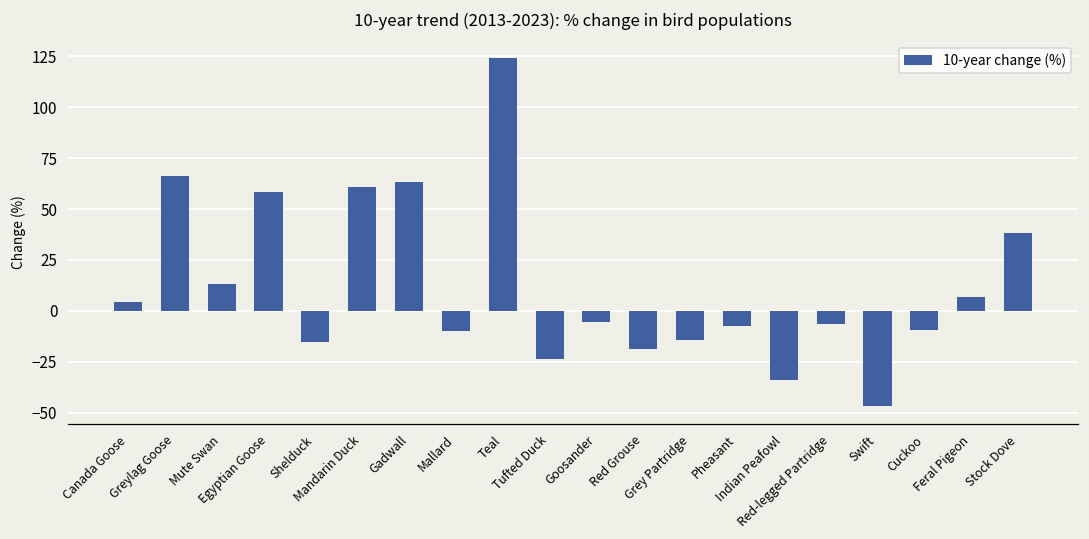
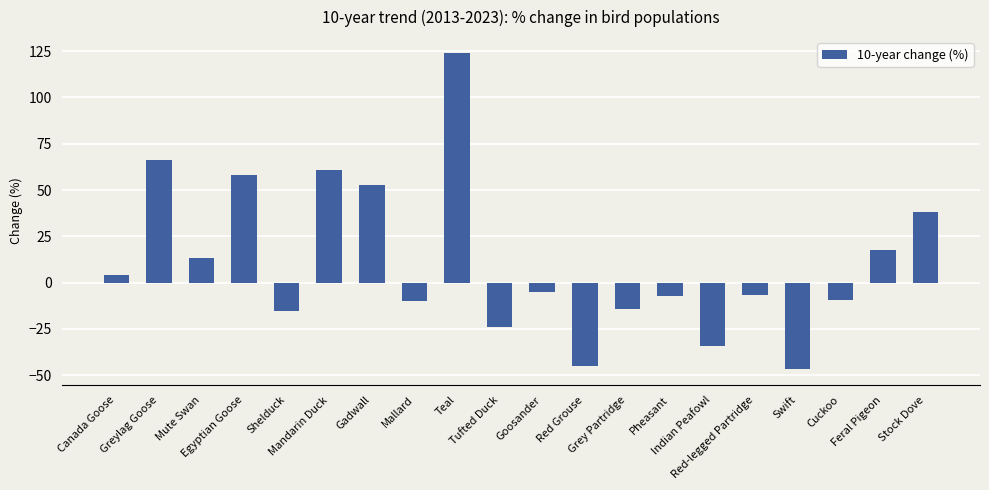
  {
    "Canada Goose": 4,
    "Greylag Goose": 66,
    "Mute Swan": 13,
    "Egyptian Goose": 58,
    "Shelduck": -15,
    "Mandarin Duck": 61,
-   "Gadwall": 63,
+   "Gadwall": 53,
    "Mallard": -10,
    "Teal": 124,
    "Tufted Duck": -24,
    "Goosander": -5,
-   "Red Grouse": -19,
+   "Red Grouse": -45,
    "Grey Partridge": -14,
    "Pheasant": -7,
    "Indian Peafowl": -34,
    "Red-legged Partridge": -7,
    "Swift": -47,
    "Cuckoo": -9,
-   "Feral Pigeon": 7,
+   "Feral Pigeon": 18,
    "Stock Dove": 38
  }
